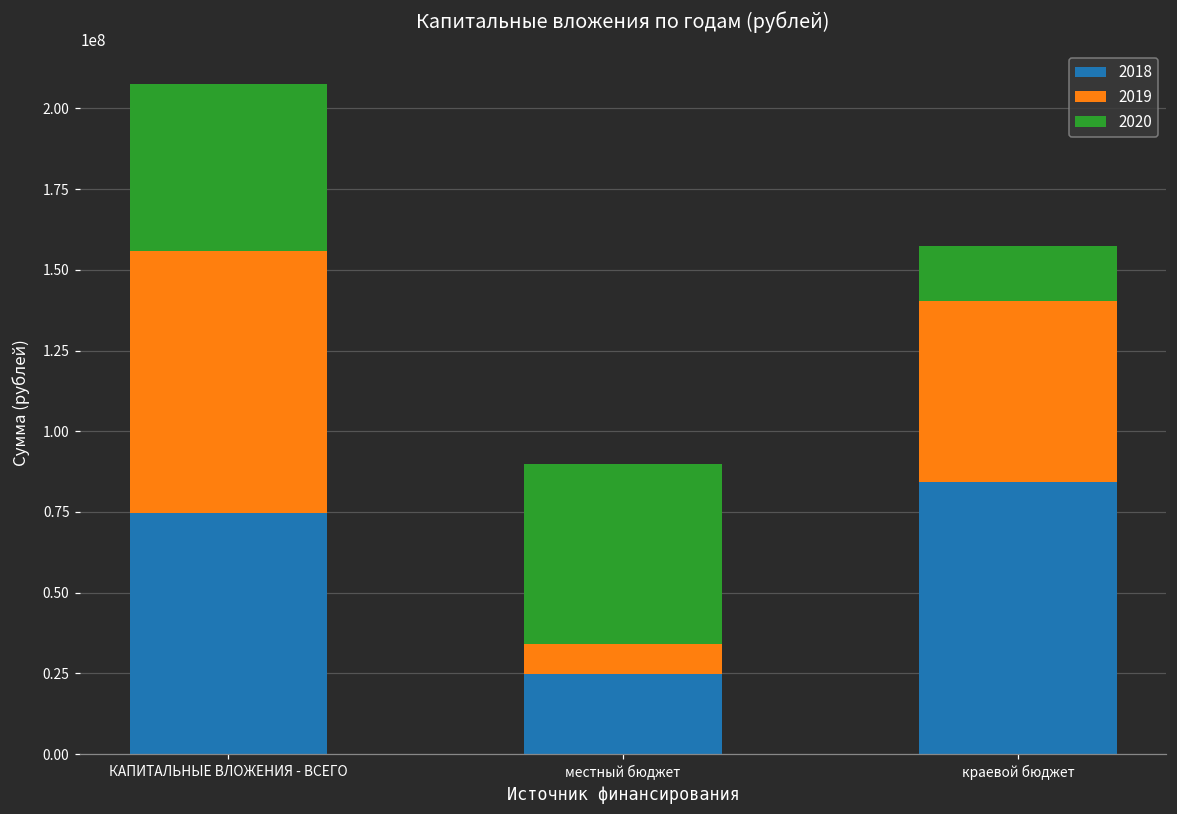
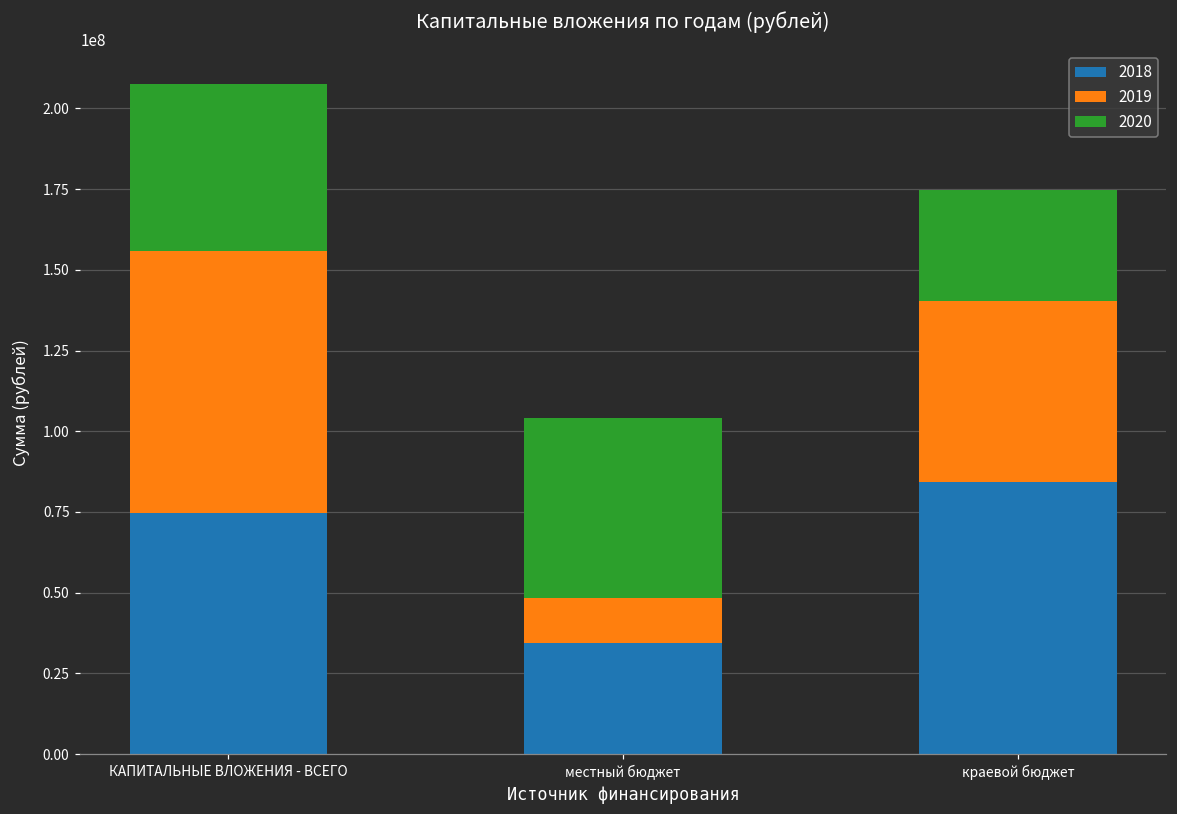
  {
    "2018": {
      "КАПИТАЛЬНЫЕ ВЛОЖЕНИЯ - ВСЕГО": 75000000,
-     "местный бюджет": 25000000,
+     "местный бюджет": 34000000,
      "краевой бюджет": 84000000
    },
    "2019": {
      "КАПИТАЛЬНЫЕ ВЛОЖЕНИЯ - ВСЕГО": 81000000,
-     "местный бюджет": 9000000,
+     "местный бюджет": 14000000,
      "краевой бюджет": 56000000
    },
    "2020": {
      "КАПИТАЛЬНЫЕ ВЛОЖЕНИЯ - ВСЕГО": 52000000,
      "местный бюджет": 56000000,
-     "краевой бюджет": 17000000
+     "краевой бюджет": 34000000
    }
  }
